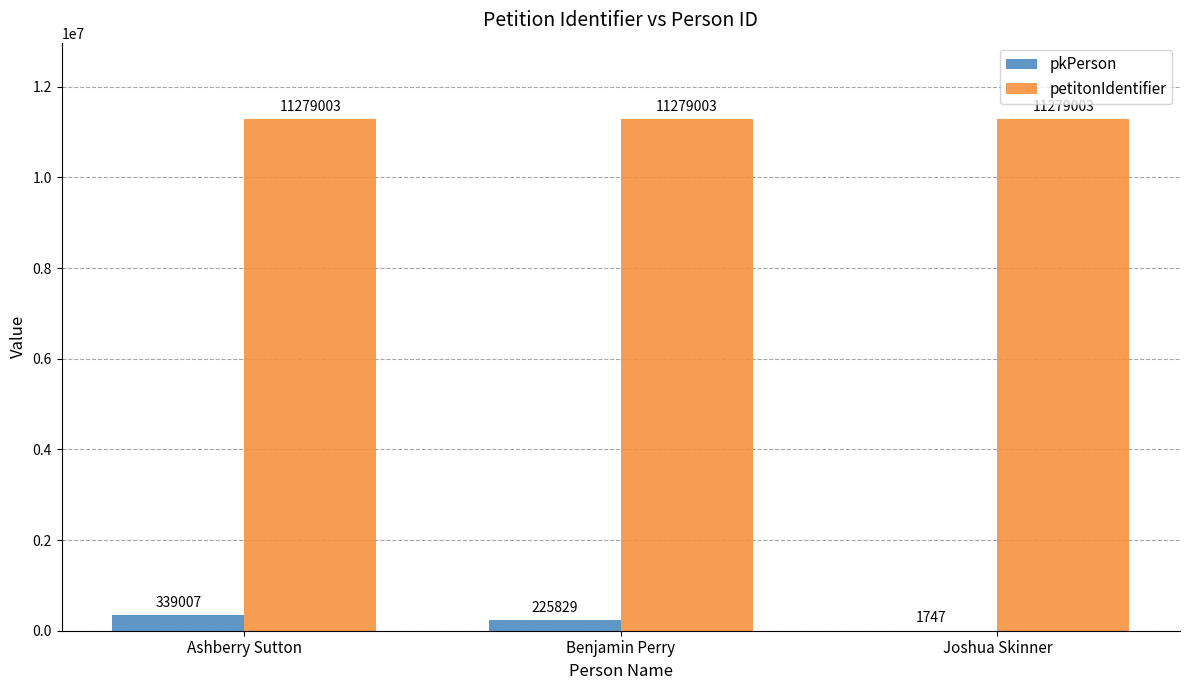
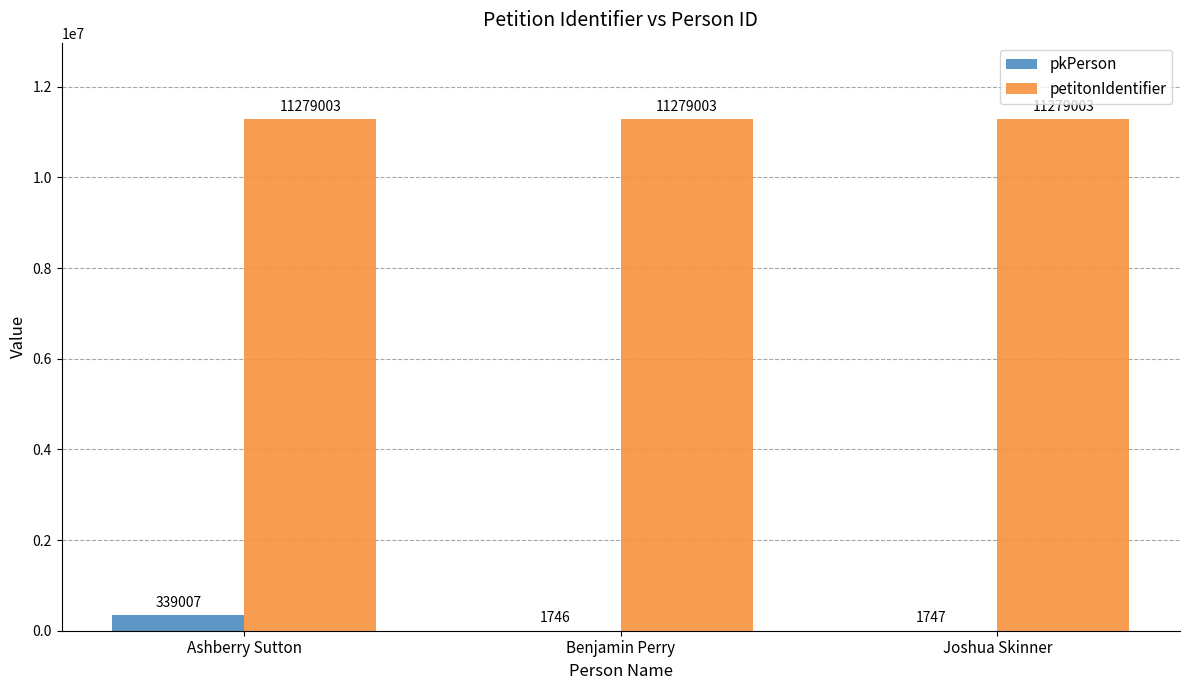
  {
    "pkPerson": {
      "Ashberry Sutton": 339007,
-     "Benjamin Perry": 225829,
+     "Benjamin Perry": 1746,
      "Joshua Skinner": 1747
    },
    "petitonIdentifier": {
      "Ashberry Sutton": 11279003,
      "Benjamin Perry": 11279003
    }
  }
